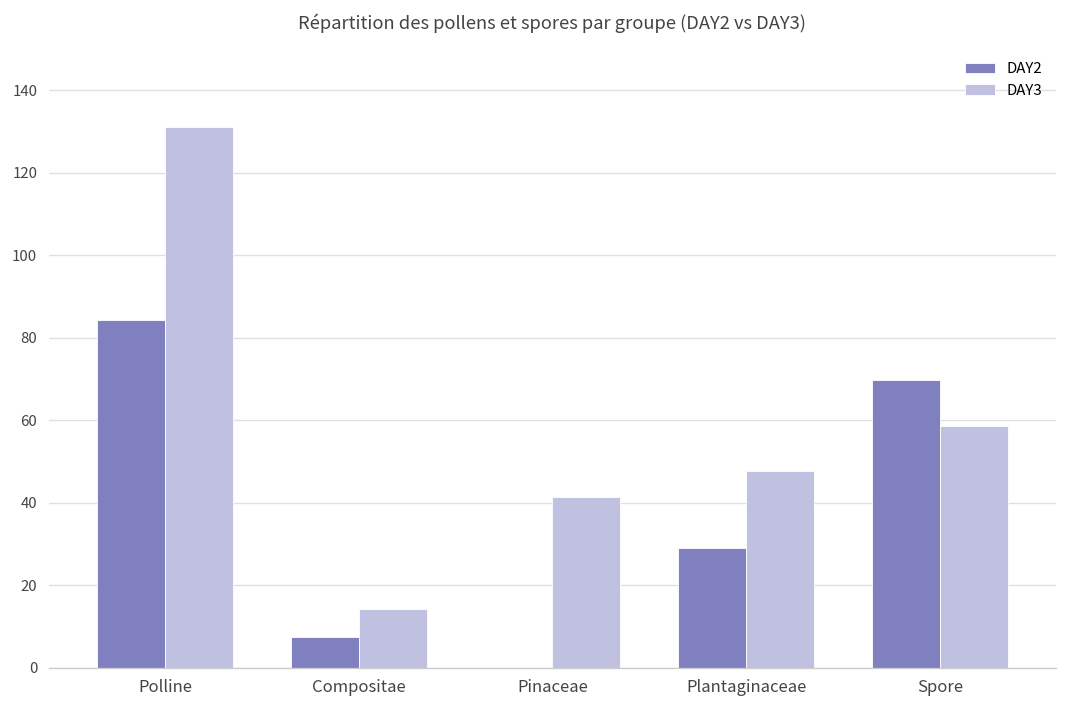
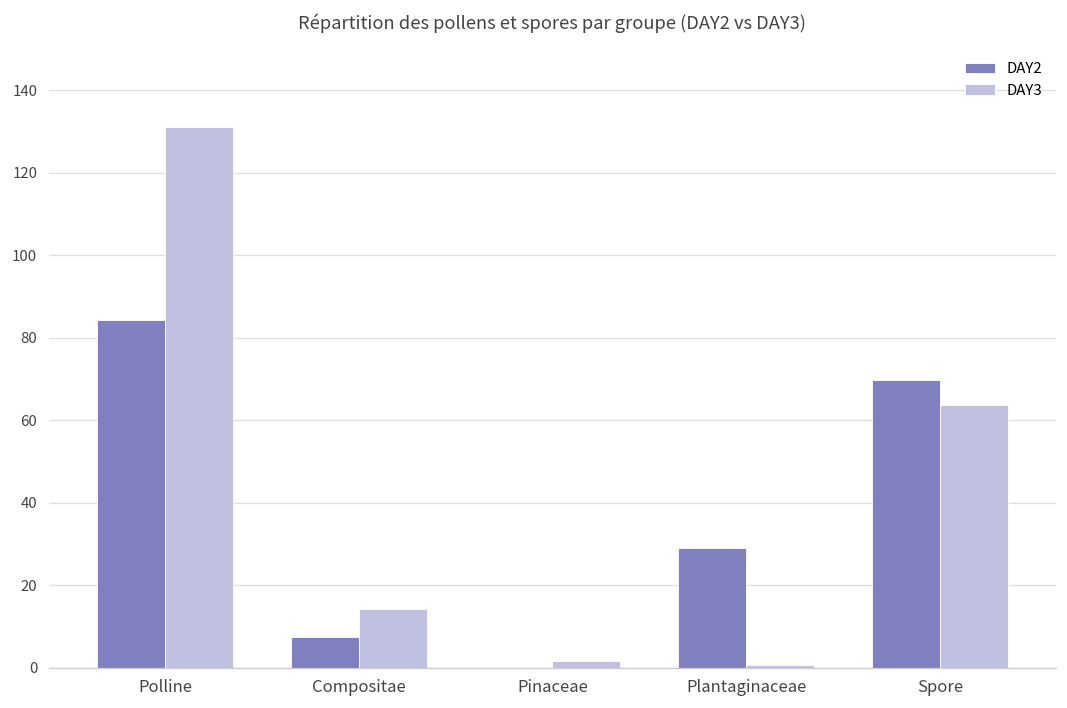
  {
    "DAY2": {
      "Polline": 84,
      "Compositae": 7,
      "Pinaceae": 0,
      "Plantaginaceae": 29,
      "Spore": 70
    },
    "DAY3": {
      "Polline": 131,
      "Compositae": 14,
-     "Pinaceae": 41,
-     "Plantaginaceae": 48,
-     "Spore": 59
+     "Pinaceae": 1,
+     "Plantaginaceae": 1,
+     "Spore": 64
    }
  }
